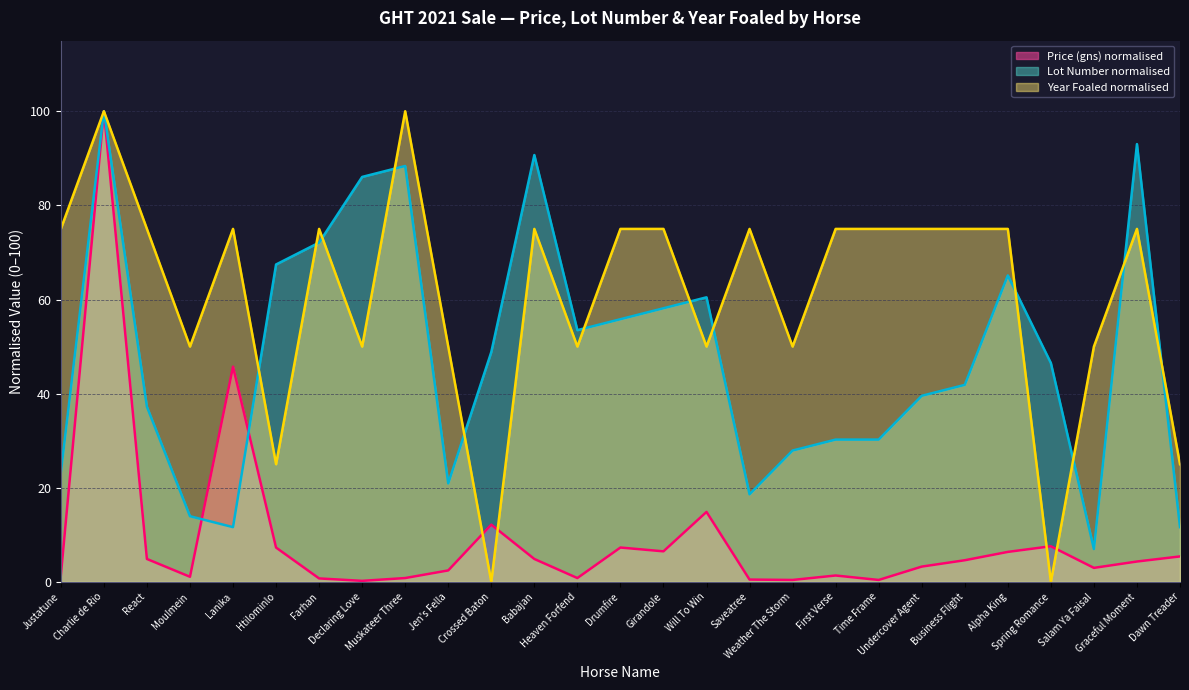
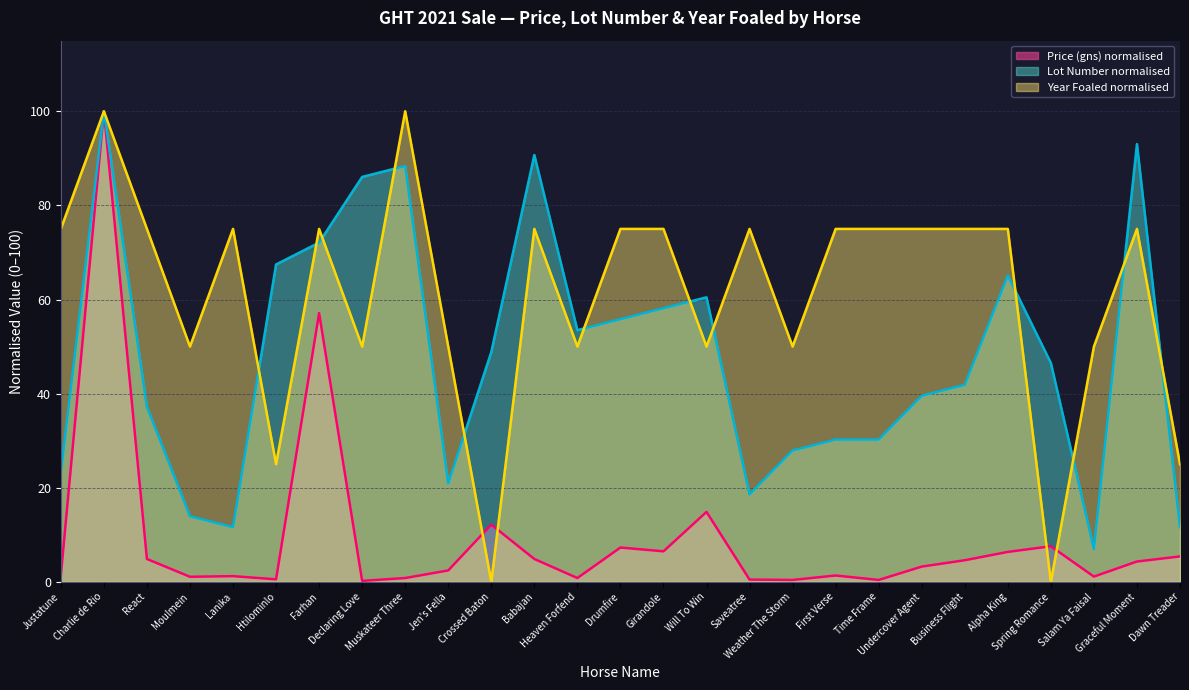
  {
    "Price (gns) normalised": {
      "Justatune": 1,
      "React": 5,
      "Moulmein": 1,
-     "Lanika": 46,
-     "Htilominlo": 7,
-     "Farhan": 1,
+     "Lanika": 1,
+     "Htilominlo": 1,
+     "Farhan": 57,
      "Declaring Love": 0,
      "Muskateer Three": 1,
      "Jen's Fella": 2,
      "Crossed Baton": 12,
      "Babajan": 5,
      "Heaven Forfend": 1,
      "Drumfire": 7,
      "Girandole": 6,
      "Will To Win": 15,
      "Saveatree": 0,
      "Weather The Storm": 0,
      "First Verse": 1,
      "Time Frame": 0,
      "Undercover Agent": 3,
      "Business Flight": 5,
      "Alpha King": 6,
      "Spring Romance": 8,
-     "Salam Ya Faisal": 3,
+     "Salam Ya Faisal": 1,
      "Graceful Moment": 4,
      "Dawn Treader": 5
    },
    "Lot Number normalised": {
      "Justatune": 23,
      "React": 37,
      "Moulmein": 14,
      "Lanika": 12,
      "Htilominlo": 67,
      "Farhan": 72,
      "Declaring Love": 86,
      "Muskateer Three": 88,
      "Jen's Fella": 21,
      "Crossed Baton": 49,
      "Babajan": 91,
      "Heaven Forfend": 53,
      "Drumfire": 56,
      "Girandole": 58,
      "Will To Win": 60,
      "Saveatree": 19,
      "Weather The Storm": 28,
      "First Verse": 30,
      "Time Frame": 30,
      "Undercover Agent": 40,
      "Business Flight": 42,
      "Alpha King": 65,
      "Spring Romance": 47,
      "Salam Ya Faisal": 7,
      "Graceful Moment": 93,
      "Dawn Treader": 12
    },
    "Year Foaled normalised": {
      "Justatune": 75,
      "React": 75,
      "Moulmein": 50,
      "Lanika": 75,
      "Htilominlo": 25,
      "Farhan": 75,
      "Declaring Love": 50,
      "Muskateer Three": 100,
      "Jen's Fella": 50,
      "Crossed Baton": 0,
      "Babajan": 75,
      "Heaven Forfend": 50,
      "Drumfire": 75,
      "Girandole": 75,
      "Will To Win": 50,
      "Saveatree": 75,
      "Weather The Storm": 50,
      "First Verse": 75,
      "Time Frame": 75,
      "Undercover Agent": 75,
      "Business Flight": 75,
      "Alpha King": 75,
      "Spring Romance": 0,
      "Salam Ya Faisal": 50,
      "Graceful Moment": 75,
      "Dawn Treader": 25
    }
  }
